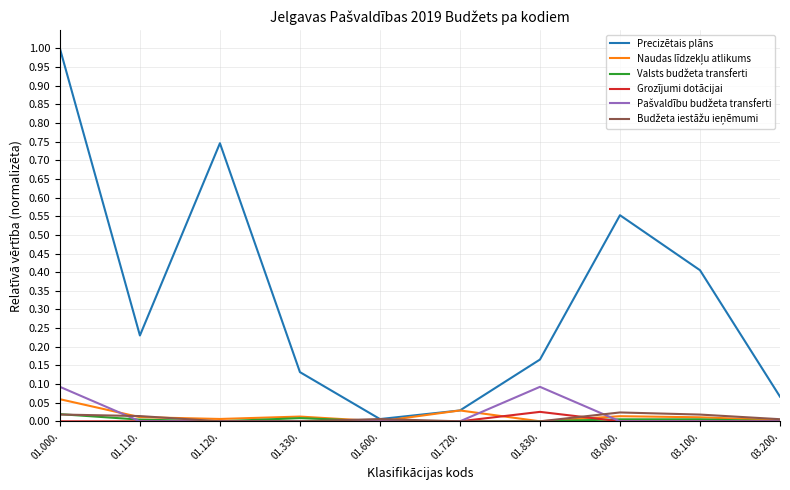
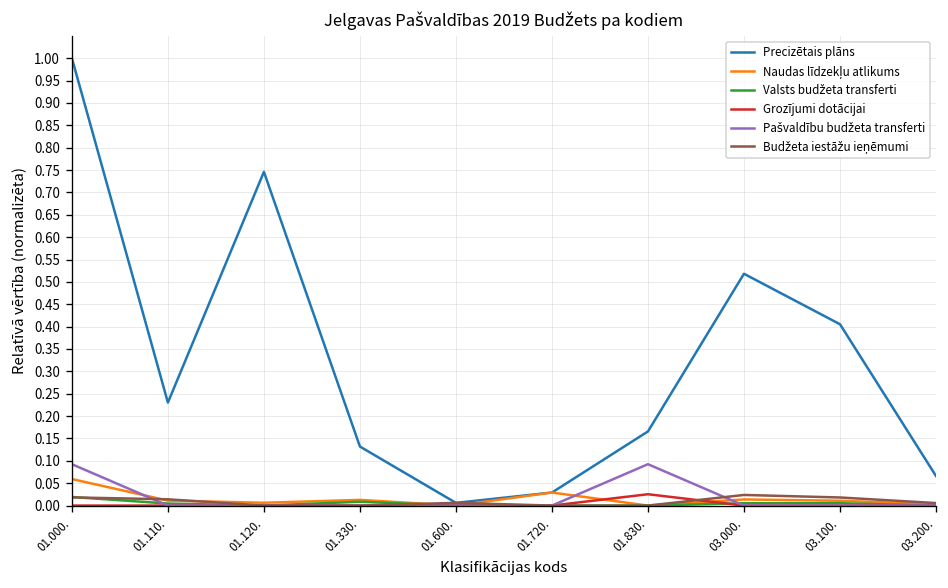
  {
    "Precizētais plāns": {
      "01.000.": 1.00,
      "01.110.": 0.23,
      "01.120.": 0.75,
      "01.330.": 0.13,
      "01.830.": 0.17,
-     "03.000.": 0.55,
+     "03.000.": 0.52,
      "03.100.": 0.41,
      "03.200.": 0.07
    },
    "Naudas līdzekļu atlikums": {
      "01.000.": 0.06,
      "03.000.": 0.01
    },
    "Grozījumi dotācijai": {
      "01.000.": 0.00,
      "01.830.": 0.03
    },
    "Pašvaldību budžeta transferti": {
      "01.000.": 0.09,
      "01.830.": 0.09
    },
    "Budžeta iestāžu ieņēmumi": {
      "03.000.": 0.02,
      "03.100.": 0.02
    }
  }
